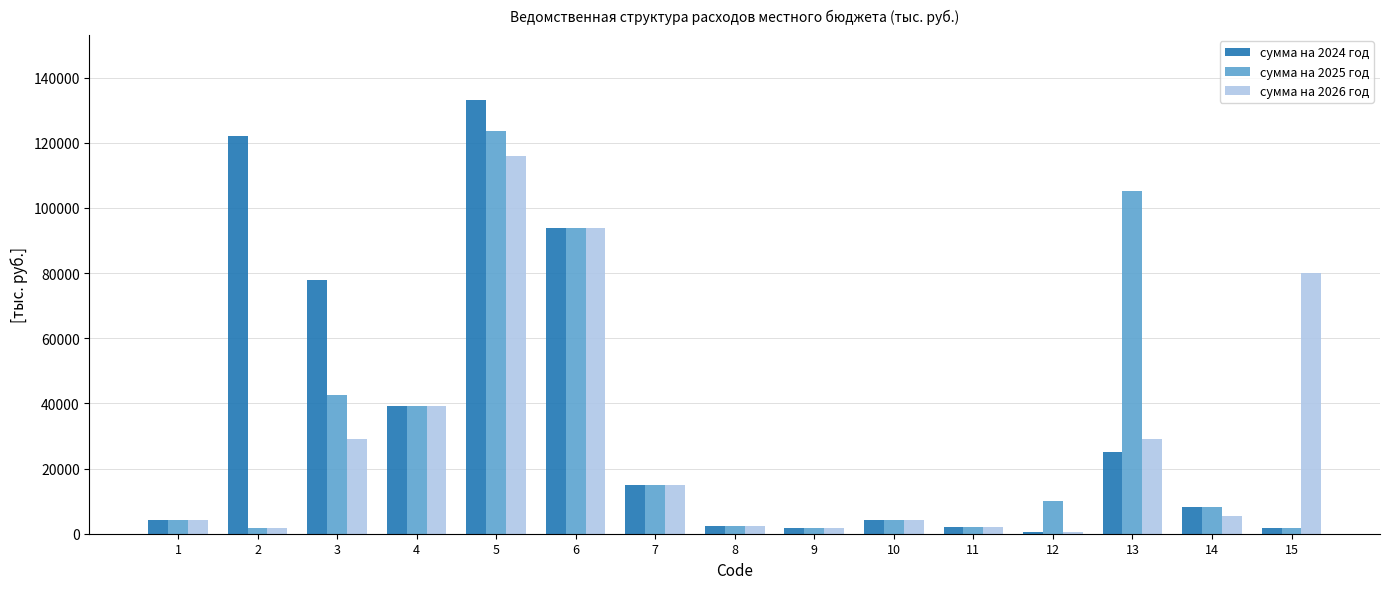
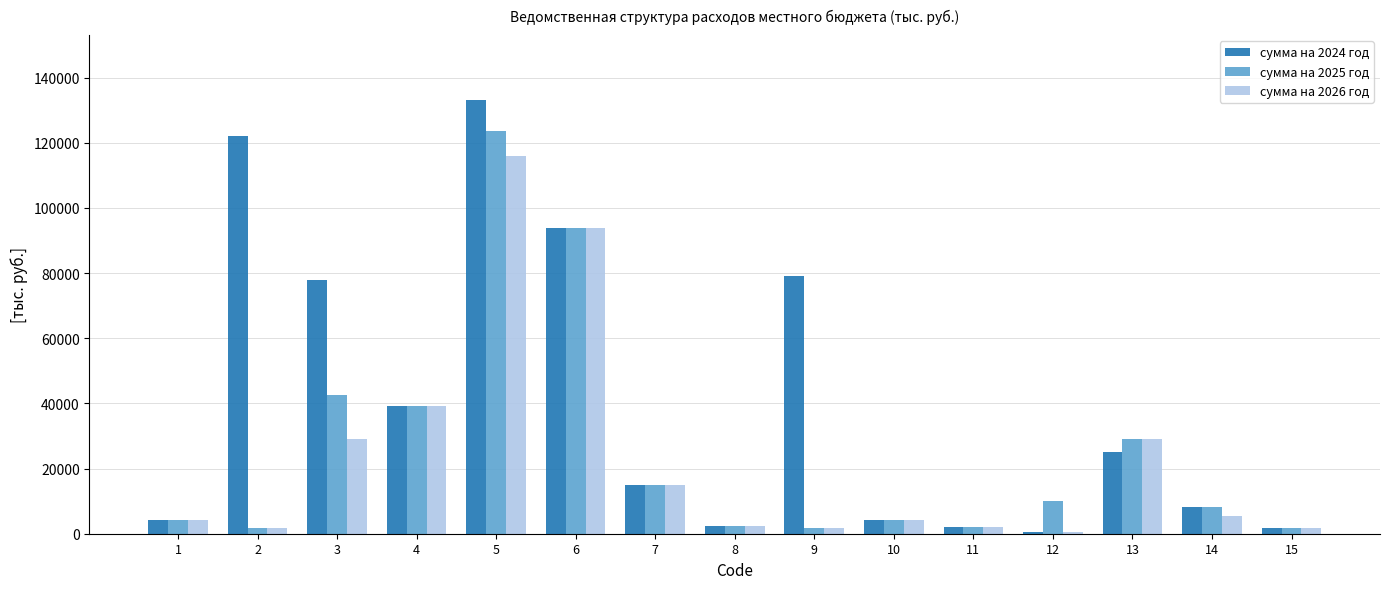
  {
    "сумма на 2024 год": {
      "1": 4000,
      "2": 122000,
      "3": 78000,
      "4": 39000,
      "5": 133000,
      "6": 94000,
      "7": 15000,
      "8": 2000,
-     "9": 2000,
+     "9": 79000,
      "10": 4000,
      "11": 2000,
      "13": 25000,
      "14": 8000,
      "15": 2000
    },
    "сумма на 2025 год": {
      "1": 4000,
      "2": 2000,
      "3": 43000,
      "4": 39000,
      "5": 124000,
      "6": 94000,
      "7": 15000,
      "8": 2000,
      "9": 2000,
      "10": 4000,
      "11": 2000,
      "12": 10000,
-     "13": 105000,
+     "13": 29000,
      "14": 8000,
      "15": 2000
    },
    "сумма на 2026 год": {
      "1": 4000,
      "2": 2000,
      "3": 29000,
      "4": 39000,
      "5": 116000,
      "6": 94000,
      "7": 15000,
      "8": 2000,
      "9": 2000,
      "10": 4000,
      "11": 2000,
      "13": 29000,
      "14": 6000,
-     "15": 80000
+     "15": 2000
    }
  }
